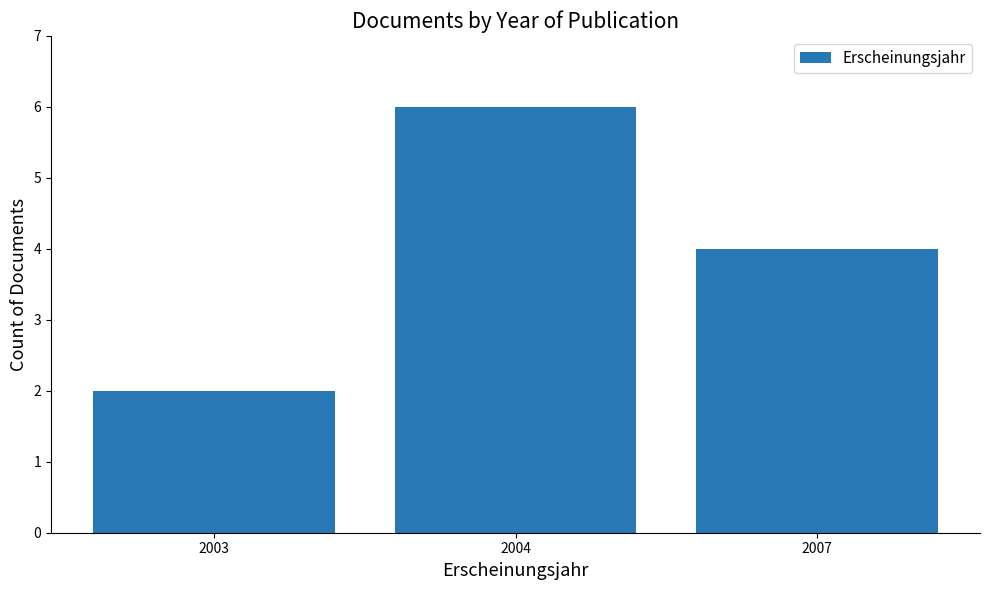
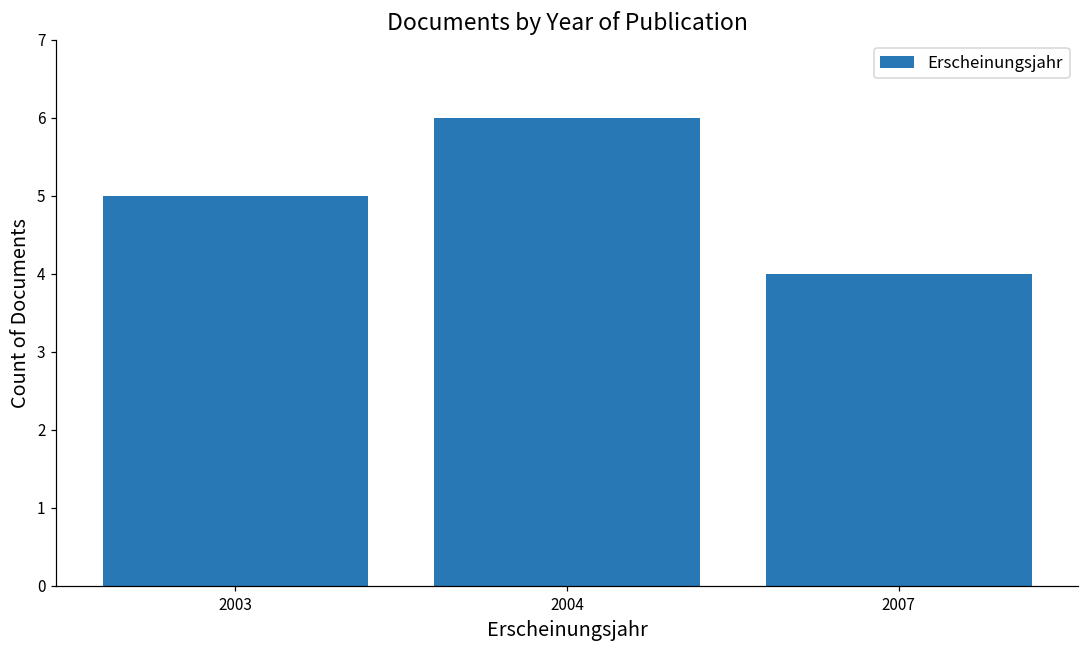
  {
-   "2003": 2,
+   "2003": 5,
    "2004": 6,
    "2007": 4
  }
